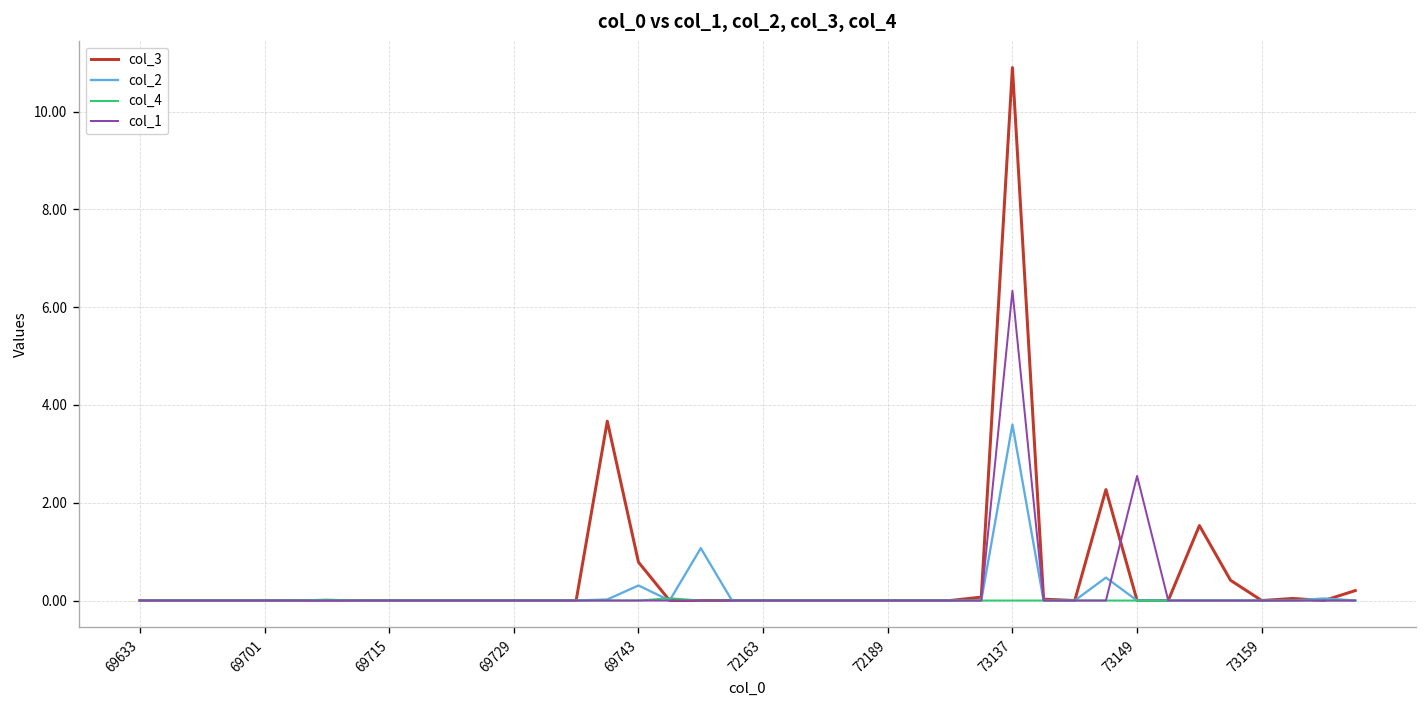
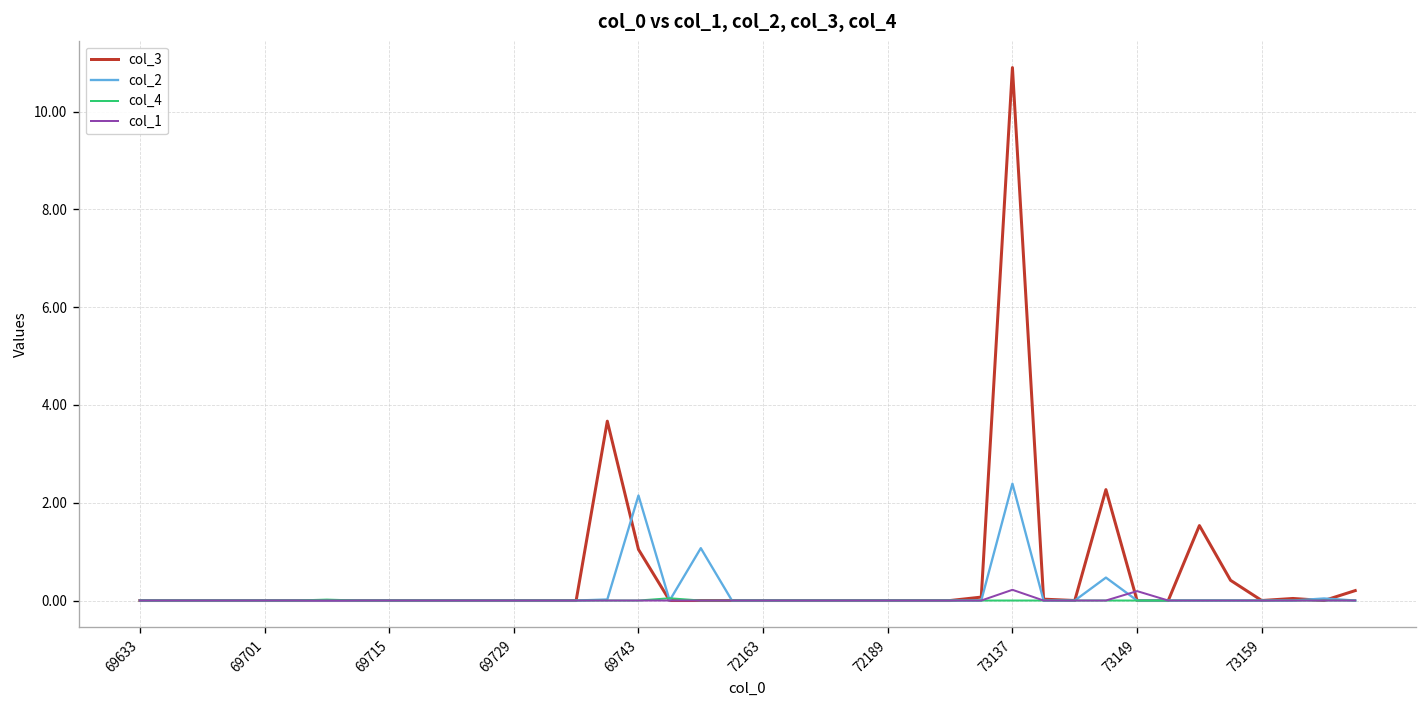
  {
    "col_3": {
-     "69743": 0.8,
+     "69743": 1.0,
      "73137": 10.9
    },
    "col_2": {
-     "69743": 0.3,
-     "73137": 3.6
+     "69743": 2.1,
+     "73137": 2.4
    },
    "col_4": {
      "73137": 0.0
    },
    "col_1": {
-     "73137": 6.3,
-     "73149": 2.5
+     "73137": 0.2,
+     "73149": 0.2
    }
  }
